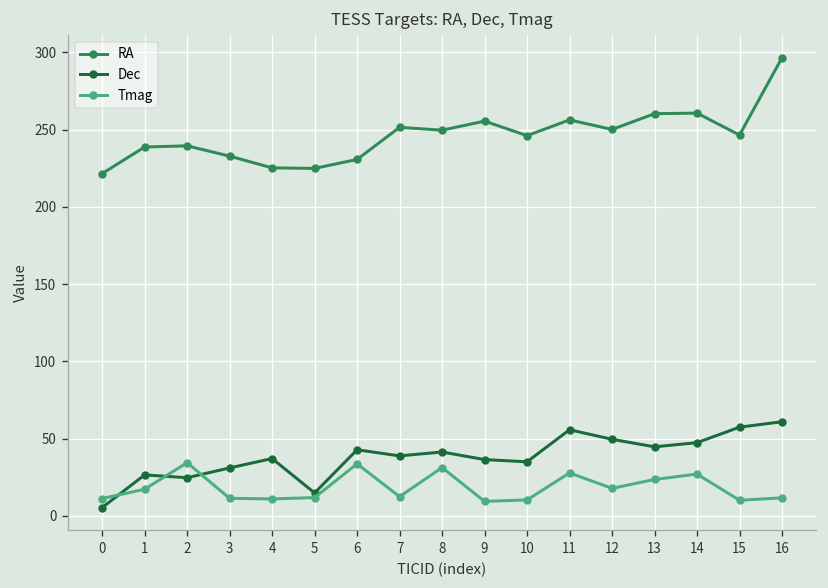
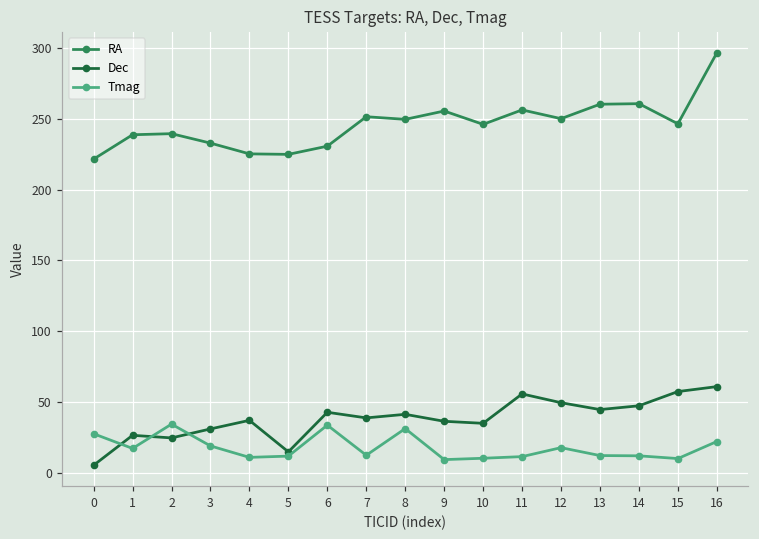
  {
    "Tmag": {
-     "0": 11,
+     "0": 28,
      "1": 17,
      "2": 34,
-     "3": 11,
+     "3": 19,
      "4": 11,
      "5": 12,
      "6": 34,
      "7": 12,
      "8": 31,
      "9": 9,
      "10": 10,
-     "11": 28,
+     "11": 11,
      "12": 18,
-     "13": 24,
-     "14": 27,
+     "13": 12,
+     "14": 12,
      "15": 10,
-     "16": 12
+     "16": 22
    }
  }
